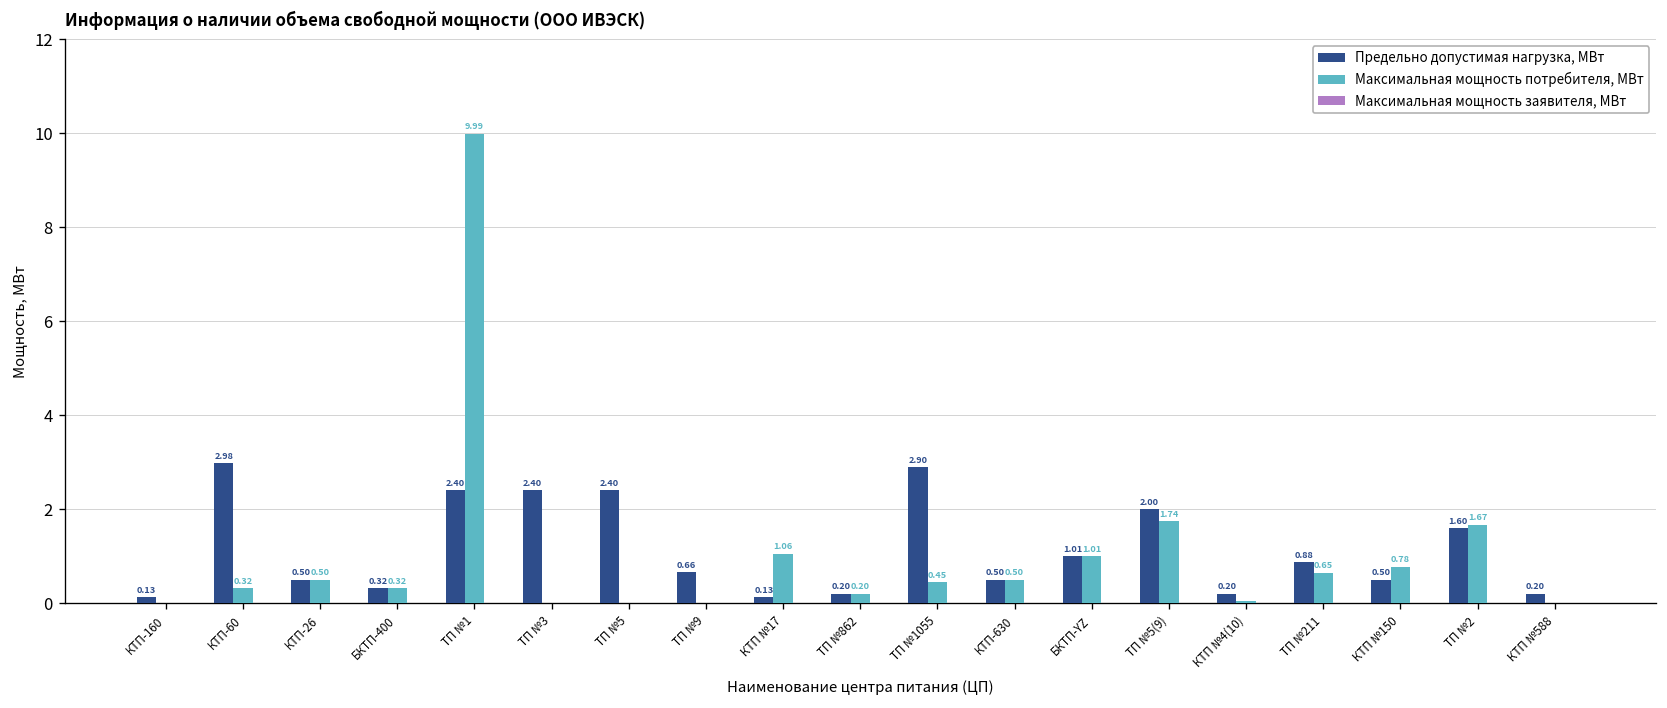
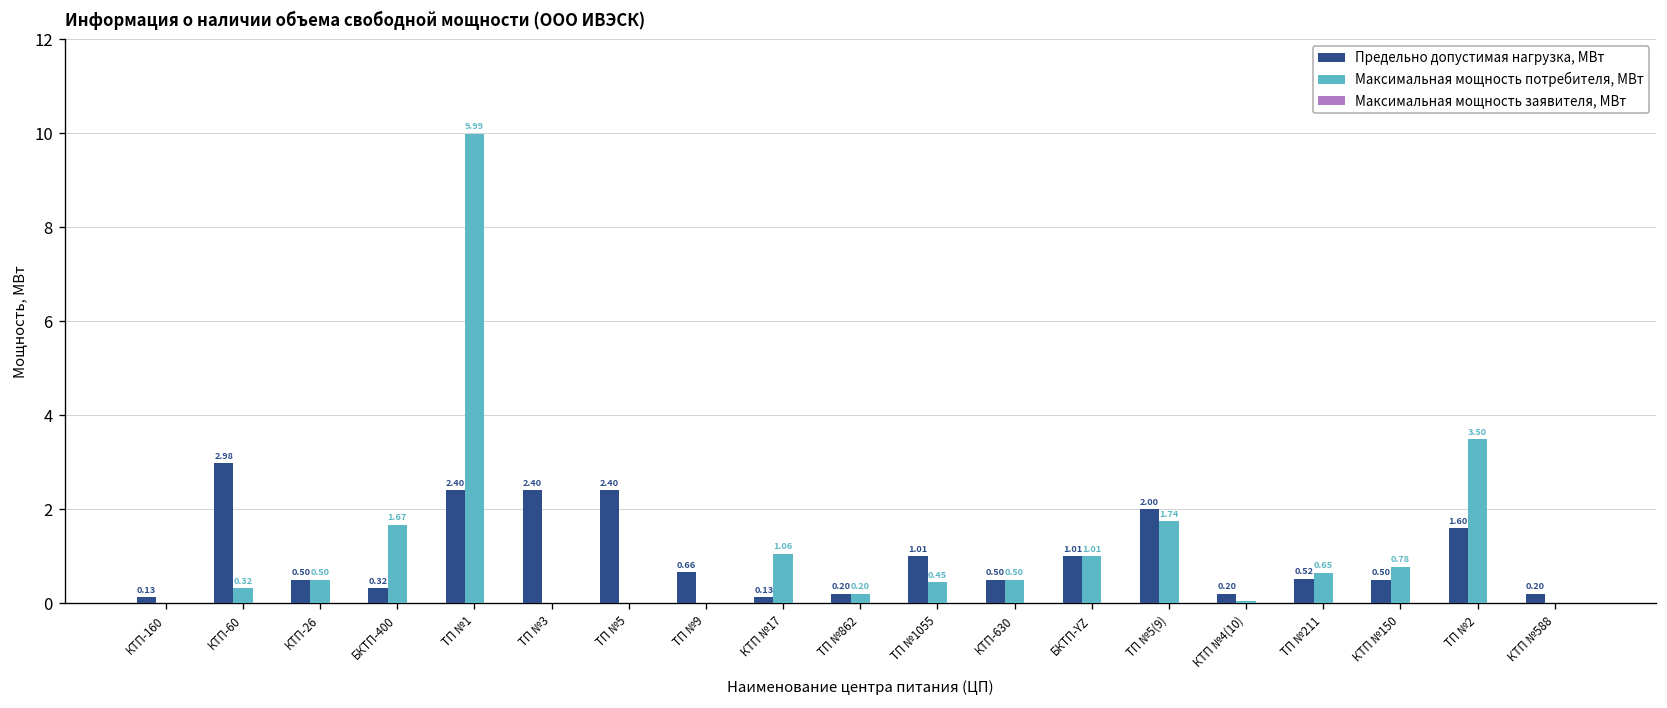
  {
    "Предельно допустимая нагрузка, МВт": {
      "КТП-160": 0.13,
      "КТП-60": 2.98,
      "КТП-26": 0.50,
      "БКТП-400": 0.32,
      "ТП №1": 2.40,
      "ТП №3": 2.40,
      "ТП №5": 2.40,
      "ТП №9": 0.66,
      "КТП №17": 0.13,
      "ТП №862": 0.20,
-     "ТП №1055": 2.90,
+     "ТП №1055": 1.01,
      "КТП-630": 0.50,
      "БКТП-YZ": 1.01,
      "ТП №5(9)": 2.00,
      "КТП №4(10)": 0.20,
-     "ТП №211": 0.88,
+     "ТП №211": 0.52,
      "КТП №150": 0.50,
      "ТП №2": 1.60,
      "КТП №588": 0.20
    },
    "Максимальная мощность потребителя, МВт": {
      "КТП-60": 0.32,
      "КТП-26": 0.50,
-     "БКТП-400": 0.32,
+     "БКТП-400": 1.67,
      "ТП №1": 9.99,
      "КТП №17": 1.06,
      "ТП №862": 0.20,
      "ТП №1055": 0.45,
      "КТП-630": 0.50,
      "БКТП-YZ": 1.01,
      "ТП №5(9)": 1.74,
      "ТП №211": 0.65,
      "КТП №150": 0.78,
-     "ТП №2": 1.67
+     "ТП №2": 3.50
    },
    "Максимальная мощность заявителя, МВт": {
      "КТП-160": 0.0,
      "КТП-60": 0.0,
      "КТП-26": 0.0,
      "БКТП-400": 0.0,
      "ТП №1": 0.0,
      "ТП №3": 0.0,
      "ТП №5": 0.0,
      "ТП №9": 0.0,
      "КТП №17": 0.0,
      "ТП №862": 0.0,
      "ТП №1055": 0.0,
      "КТП-630": 0.0,
      "БКТП-YZ": 0.0,
      "ТП №5(9)": 0.0,
      "КТП №4(10)": 0.0,
      "ТП №211": 0.0,
      "КТП №150": 0.0,
      "ТП №2": 0.0,
      "КТП №588": 0.0
    }
  }
